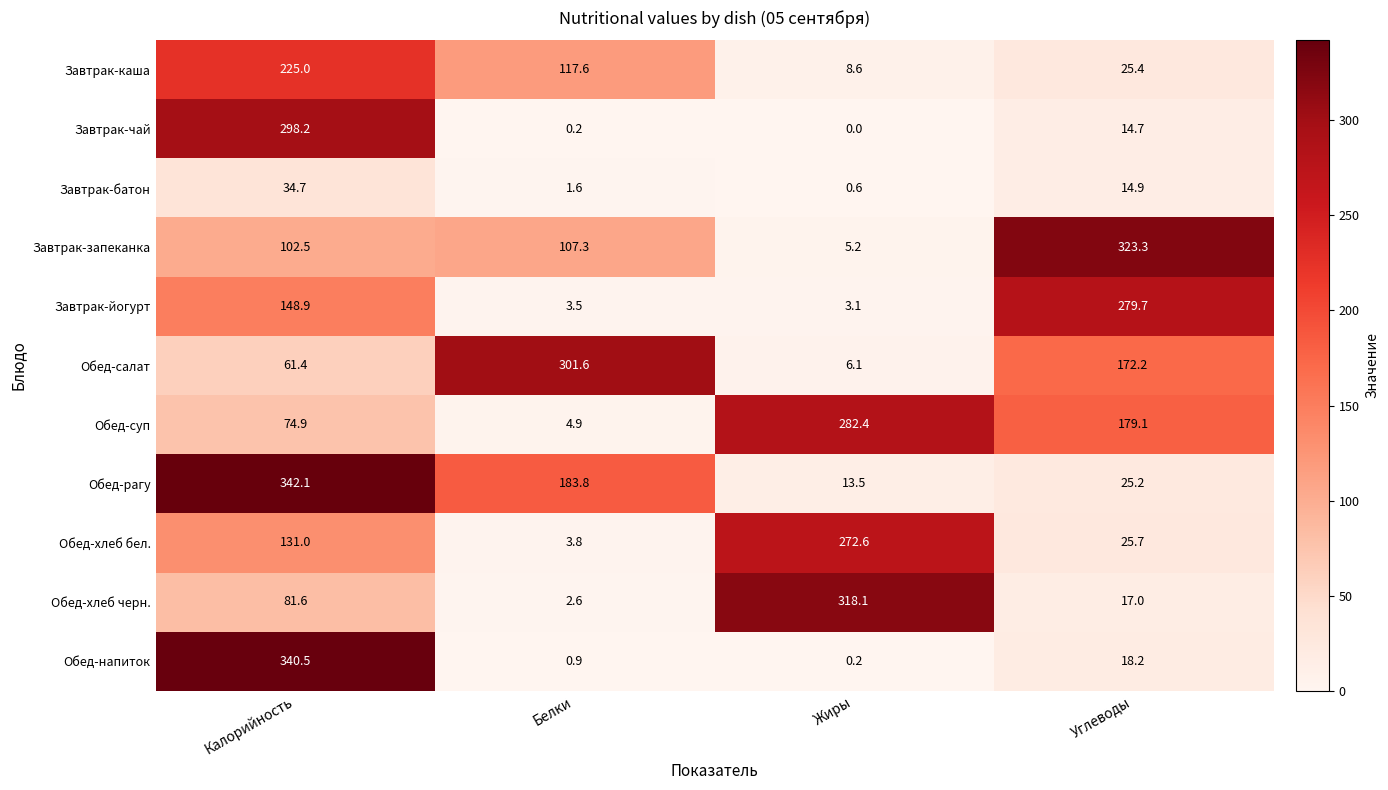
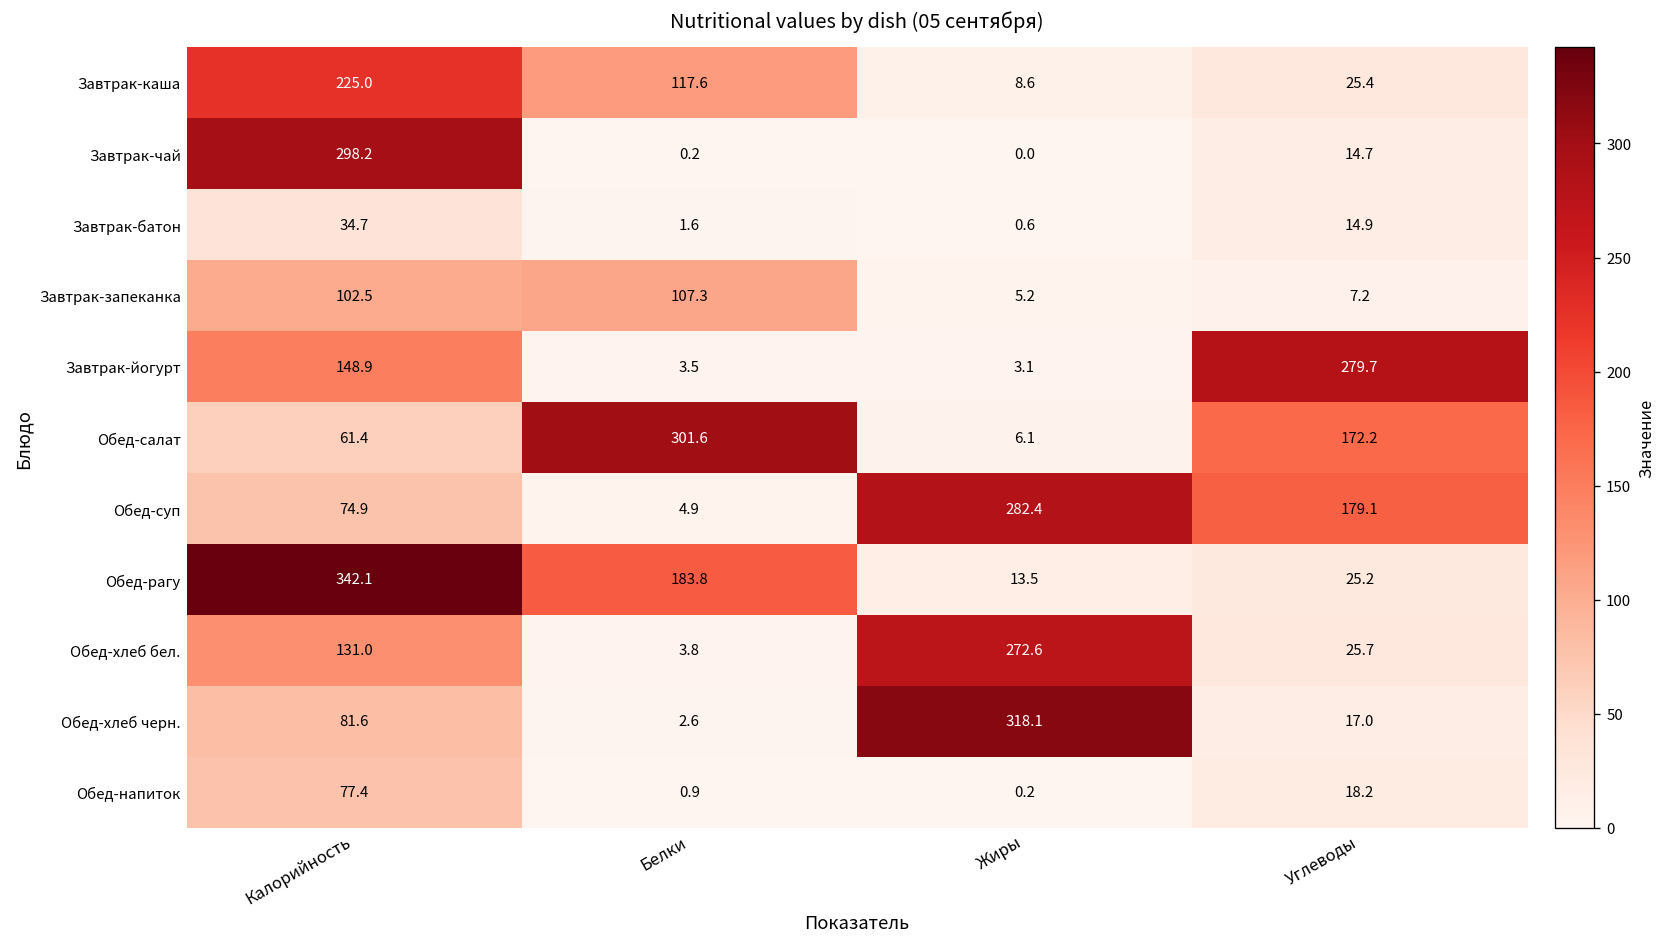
  {
    "Завтрак-каша": {
      "Калорийность": 225.0,
      "Белки": 117.6,
      "Жиры": 8.6,
      "Углеводы": 25.4
    },
    "Завтрак-чай": {
      "Калорийность": 298.2,
      "Белки": 0.2,
      "Жиры": 0.0,
      "Углеводы": 14.7
    },
    "Завтрак-батон": {
      "Калорийность": 34.7,
      "Белки": 1.6,
      "Жиры": 0.6,
      "Углеводы": 14.9
    },
    "Завтрак-запеканка": {
      "Калорийность": 102.5,
      "Белки": 107.3,
      "Жиры": 5.2,
-     "Углеводы": 323.3
+     "Углеводы": 7.2
    },
    "Завтрак-йогурт": {
      "Калорийность": 148.9,
      "Белки": 3.5,
      "Жиры": 3.1,
      "Углеводы": 279.7
    },
    "Обед-салат": {
      "Калорийность": 61.4,
      "Белки": 301.6,
      "Жиры": 6.1,
      "Углеводы": 172.2
    },
    "Обед-суп": {
      "Калорийность": 74.9,
      "Белки": 4.9,
      "Жиры": 282.4,
      "Углеводы": 179.1
    },
    "Обед-рагу": {
      "Калорийность": 342.1,
      "Белки": 183.8,
      "Жиры": 13.5,
      "Углеводы": 25.2
    },
    "Обед-хлеб бел.": {
      "Калорийность": 131.0,
      "Белки": 3.8,
      "Жиры": 272.6,
      "Углеводы": 25.7
    },
    "Обед-хлеб черн.": {
      "Калорийность": 81.6,
      "Белки": 2.6,
      "Жиры": 318.1,
      "Углеводы": 17.0
    },
    "Обед-напиток": {
-     "Калорийность": 340.5,
+     "Калорийность": 77.4,
      "Белки": 0.9,
      "Жиры": 0.2,
      "Углеводы": 18.2
    }
  }
